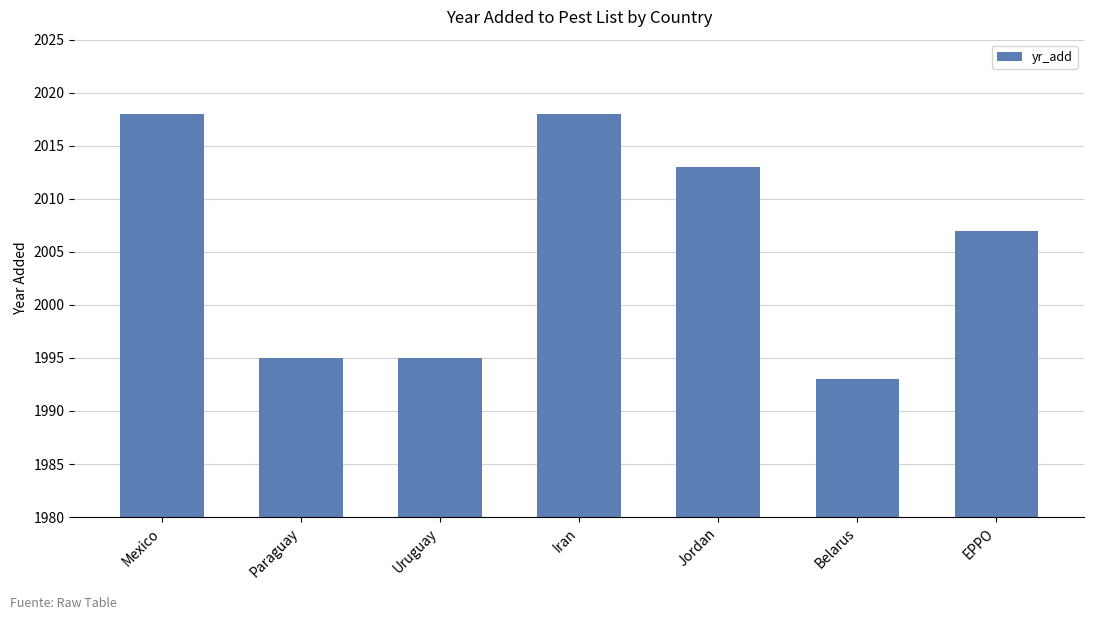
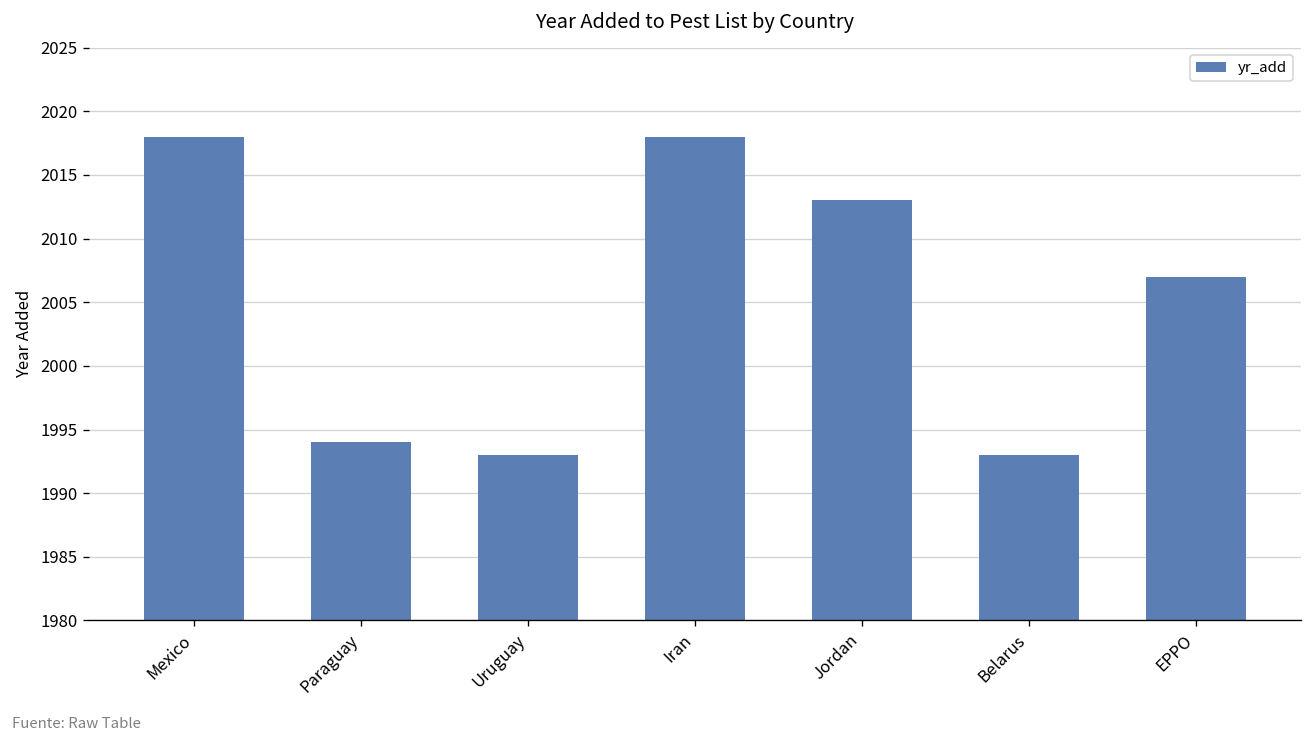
  {
    "Mexico": 2018,
-   "Paraguay": 1995,
-   "Uruguay": 1995,
+   "Paraguay": 1994,
+   "Uruguay": 1993,
    "Iran": 2018,
    "Jordan": 2013,
    "Belarus": 1993,
    "EPPO": 2007
  }
